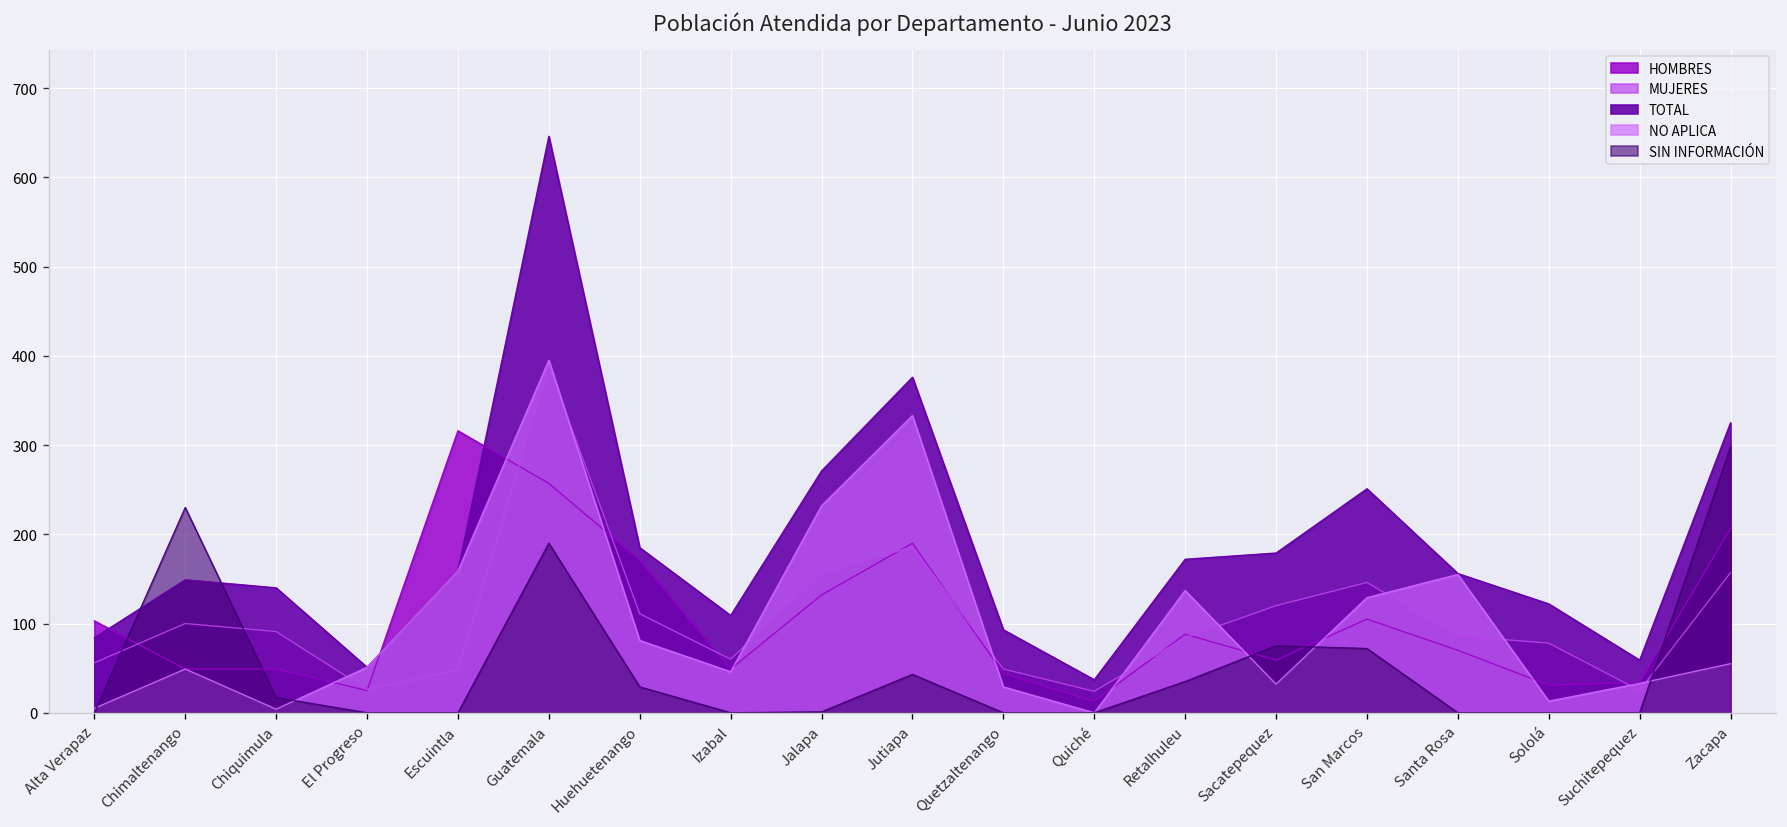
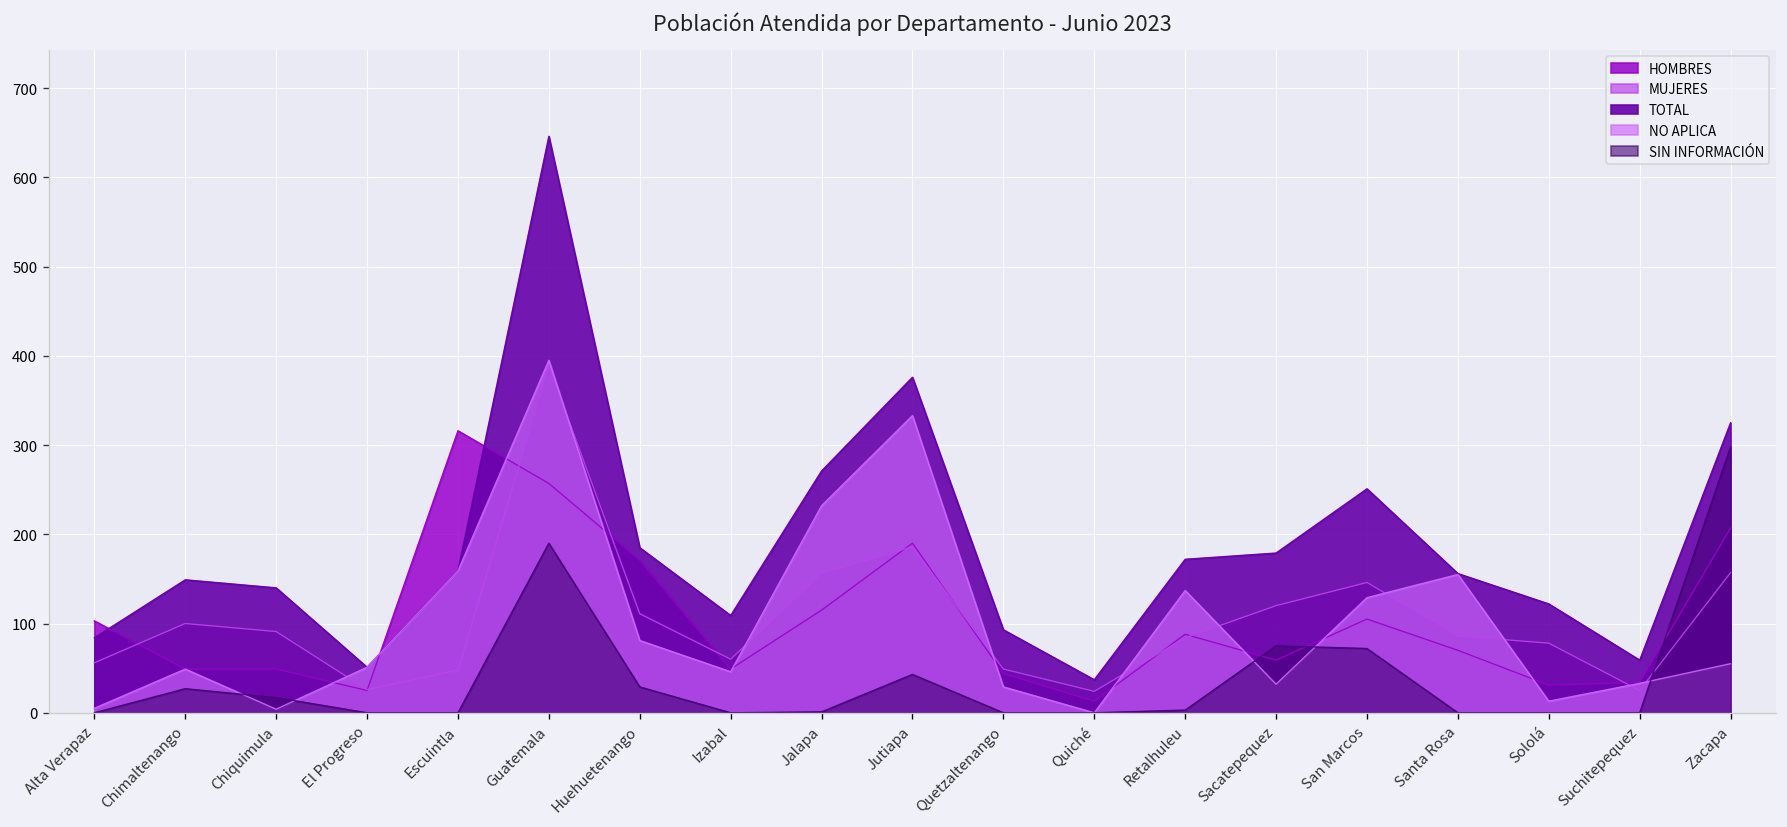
  {
    "HOMBRES": {
      "Alta Verapaz": 100,
      "Chiquimula": 50,
      "Escuintla": 320,
      "Guatemala": 260,
      "Huehuetenango": 170,
-     "Jalapa": 130,
+     "Jalapa": 120,
      "Jutiapa": 190,
      "Quetzaltenango": 40,
      "Quiché": 10,
      "Retalhuleu": 90,
      "Sacatepequez": 60,
      "San Marcos": 110,
      "Santa Rosa": 70,
      "Sololá": 30,
      "Zacapa": 210
    },
    "TOTAL": {
      "Alta Verapaz": 80,
      "Chimaltenango": 150,
      "Chiquimula": 140,
      "Guatemala": 650,
      "Huehuetenango": 190,
      "Izabal": 110,
      "Jalapa": 270,
      "Jutiapa": 380,
      "Quetzaltenango": 90,
      "Quiché": 40,
      "Retalhuleu": 170,
      "Sacatepequez": 180,
      "San Marcos": 250,
      "Sololá": 120,
      "Suchitepequez": 60,
      "Zacapa": 330
    },
    "SIN INFORMACIÓN": {
      "Alta Verapaz": 0,
-     "Chimaltenango": 230,
+     "Chimaltenango": 30,
      "Chiquimula": 20,
      "El Progreso": 0,
      "Escuintla": 0,
      "Guatemala": 190,
      "Huehuetenango": 30,
      "Izabal": 0,
      "Jalapa": 0,
      "Jutiapa": 40,
      "Quetzaltenango": 0,
-     "Retalhuleu": 40,
+     "Retalhuleu": 0,
      "Sacatepequez": 80,
      "San Marcos": 70,
      "Santa Rosa": 0,
      "Sololá": 0,
      "Suchitepequez": 0,
      "Zacapa": 300
    }
  }
